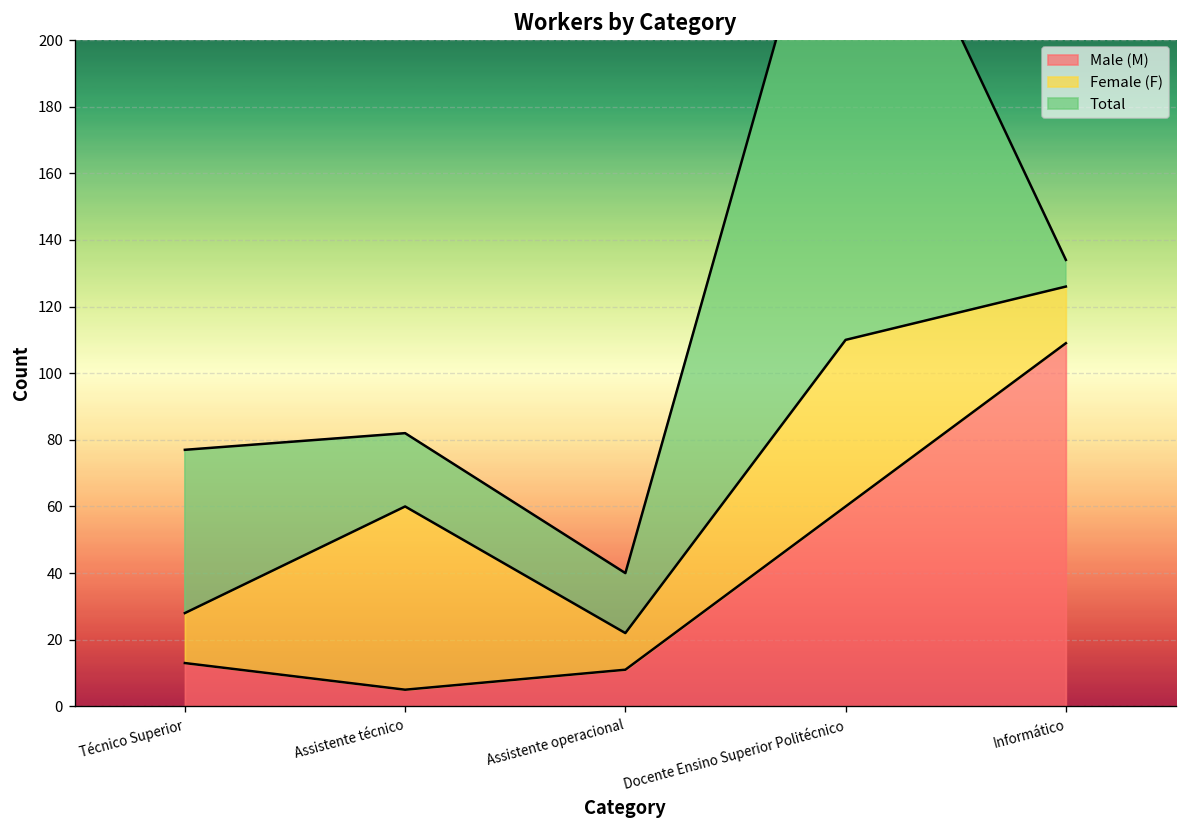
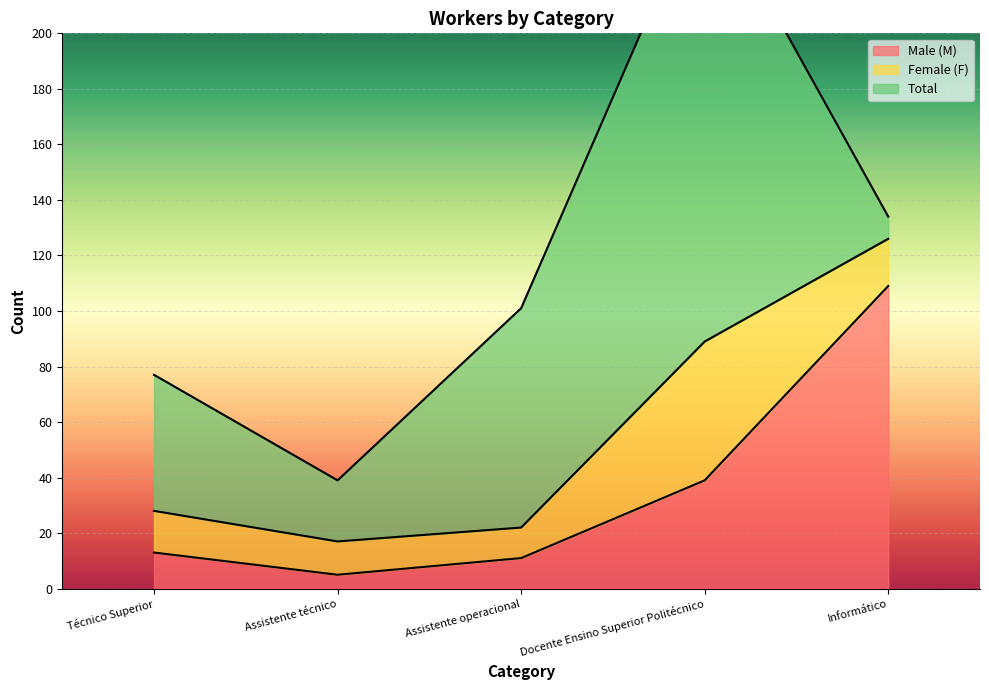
  {
    "Male (M)": {
      "Técnico Superior": 13,
      "Assistente técnico": 5,
      "Assistente operacional": 11,
-     "Docente Ensino Superior Politécnico": 60,
+     "Docente Ensino Superior Politécnico": 39,
      "Informático": 109
    },
    "Female (F)": {
      "Técnico Superior": 15,
-     "Assistente técnico": 55,
+     "Assistente técnico": 12,
      "Assistente operacional": 11,
      "Docente Ensino Superior Politécnico": 50,
      "Informático": 17
    },
    "Total": {
      "Técnico Superior": 49,
      "Assistente técnico": 22,
-     "Assistente operacional": 18,
+     "Assistente operacional": 79,
      "Informático": 8
    }
  }
